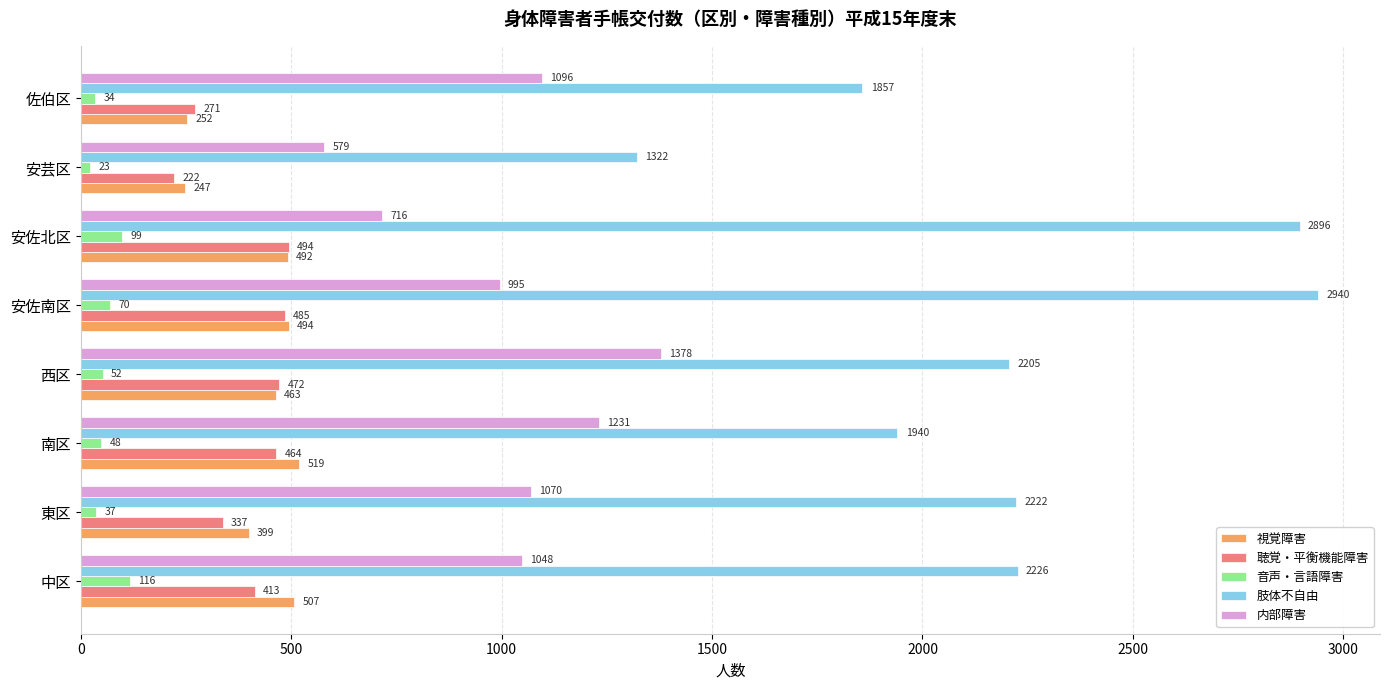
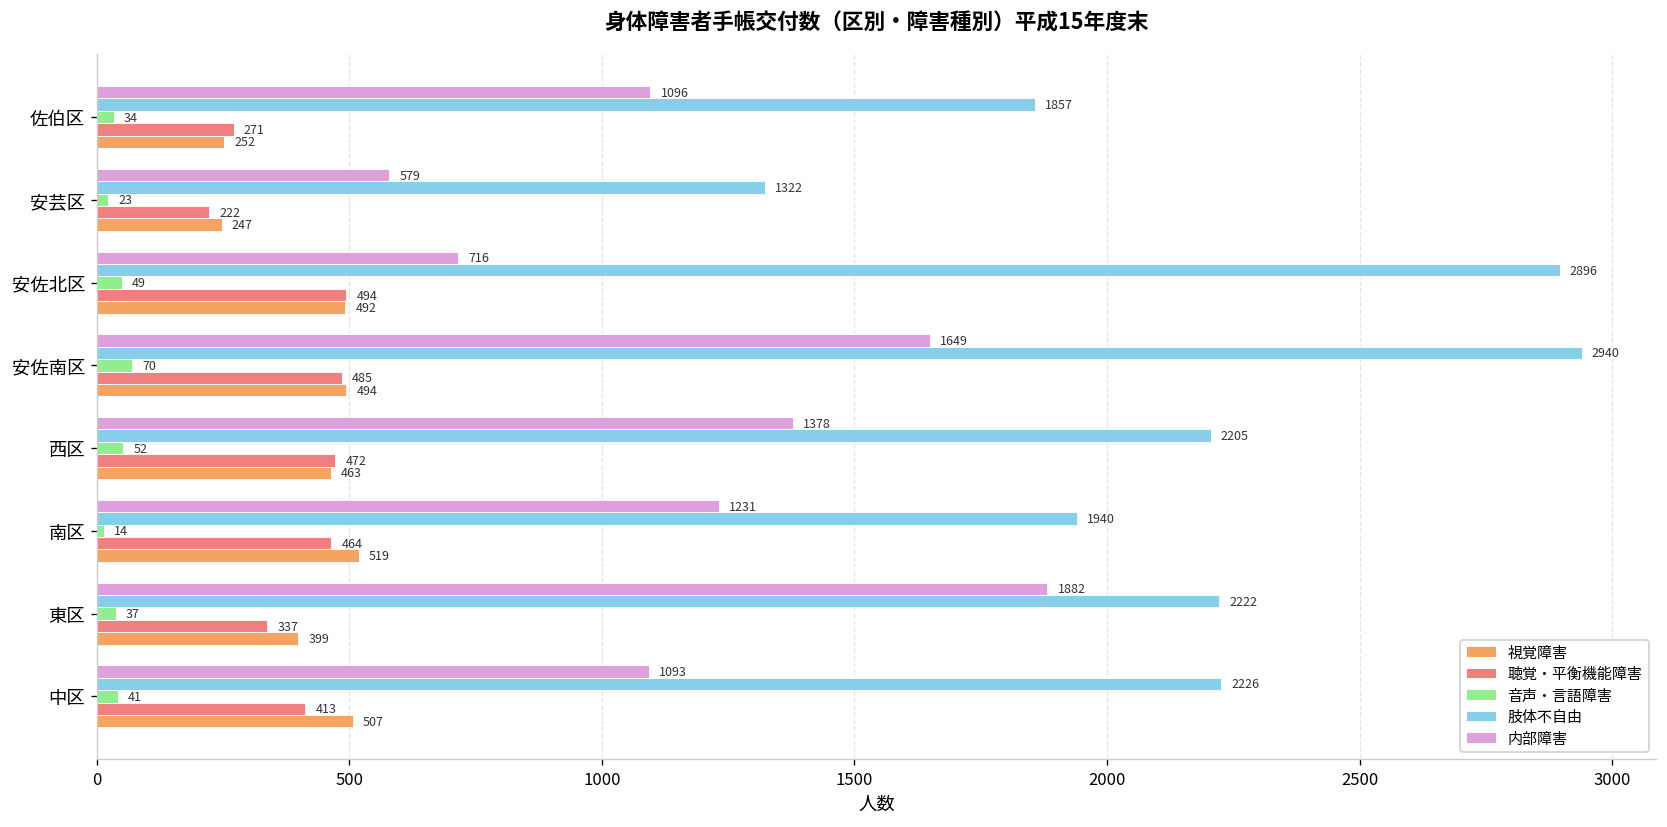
  {
    "音声・言語障害": {
      "佐伯区": 34,
      "安芸区": 23,
-     "安佐北区": 99,
+     "安佐北区": 49,
      "安佐南区": 70,
      "西区": 52,
-     "南区": 48,
+     "南区": 14,
      "東区": 37,
-     "中区": 116
+     "中区": 41
    },
    "肢体不自由": {
      "佐伯区": 1857,
      "安芸区": 1322,
      "安佐北区": 2896,
      "安佐南区": 2940,
      "西区": 2205,
      "南区": 1940,
      "東区": 2222,
      "中区": 2226
    },
    "内部障害": {
      "佐伯区": 1096,
      "安芸区": 579,
      "安佐北区": 716,
-     "安佐南区": 995,
+     "安佐南区": 1649,
      "西区": 1378,
      "南区": 1231,
-     "東区": 1070,
-     "中区": 1048
+     "東区": 1882,
+     "中区": 1093
    }
  }
